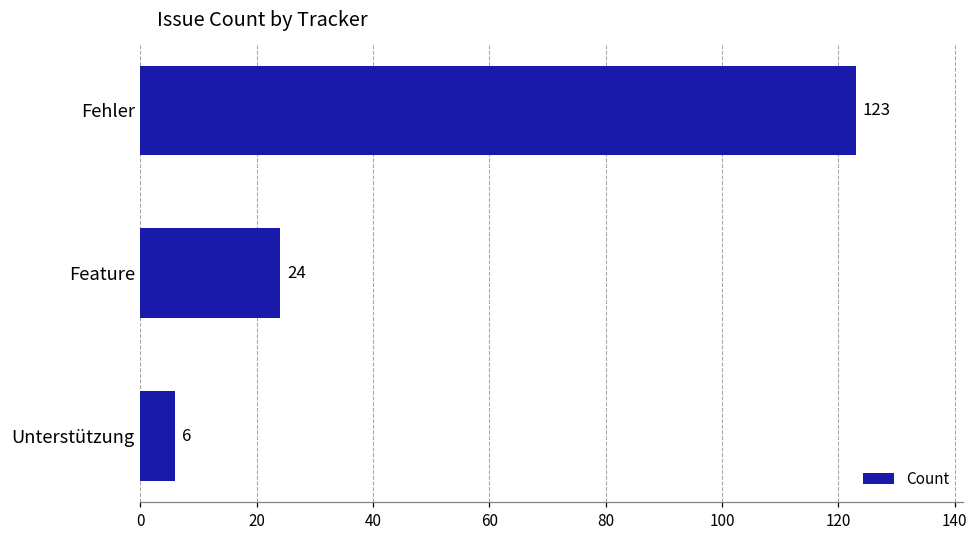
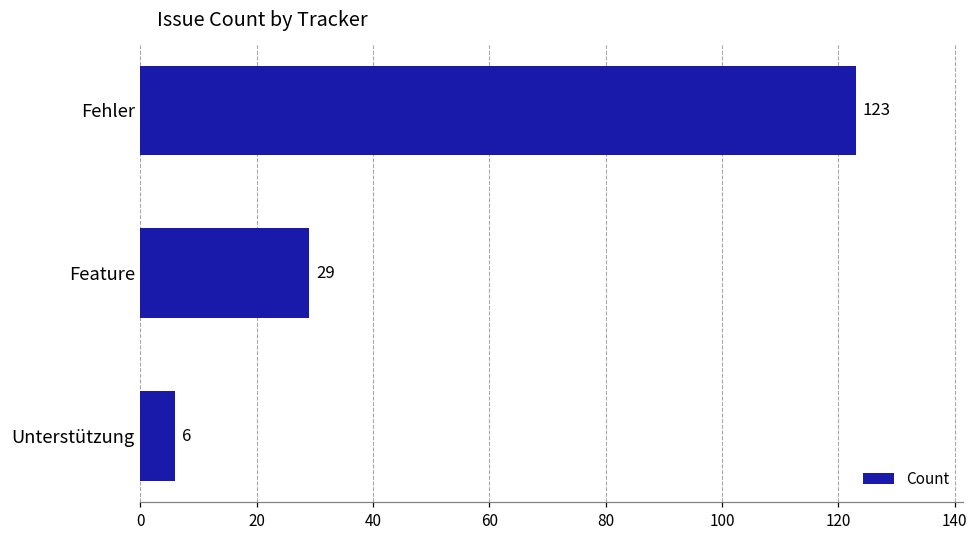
  {
    "Fehler": 123,
-   "Feature": 24,
+   "Feature": 29,
    "Unterstützung": 6
  }
